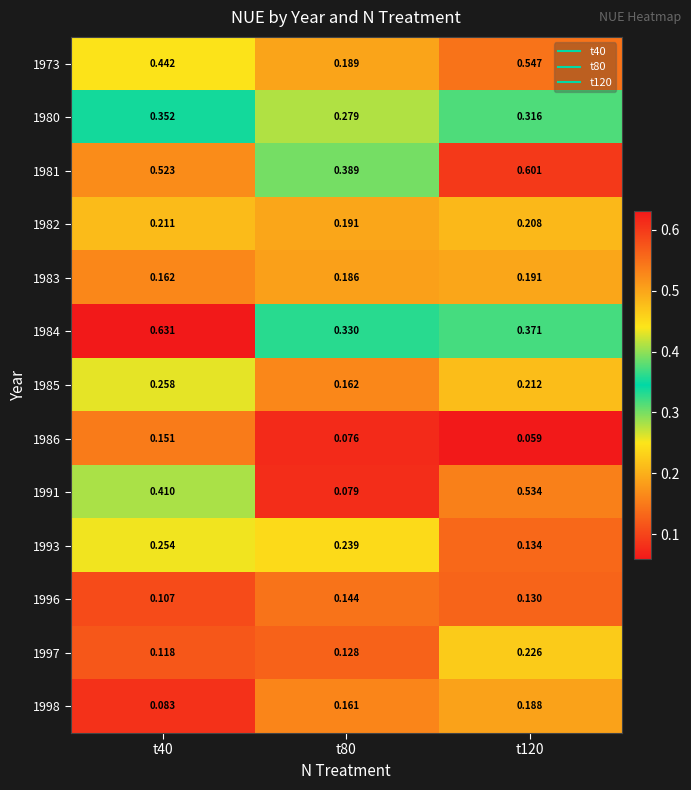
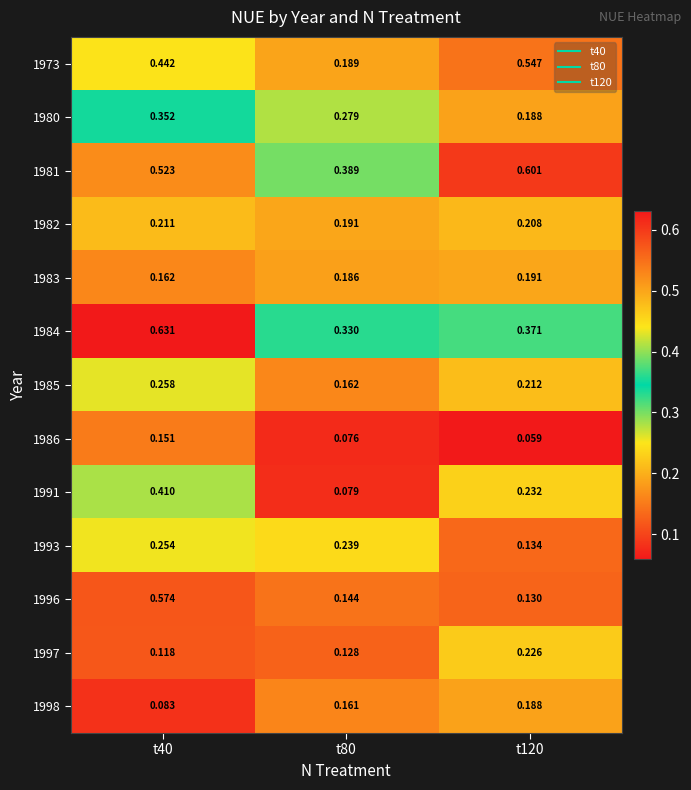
  {
    "1973": {
      "t40": 0.442,
      "t80": 0.189,
      "t120": 0.547
    },
    "1980": {
      "t40": 0.352,
      "t80": 0.279,
-     "t120": 0.316
+     "t120": 0.188
    },
    "1981": {
      "t40": 0.523,
      "t80": 0.389,
      "t120": 0.601
    },
    "1982": {
      "t40": 0.211,
      "t80": 0.191,
      "t120": 0.208
    },
    "1983": {
      "t40": 0.162,
      "t80": 0.186,
      "t120": 0.191
    },
    "1984": {
      "t40": 0.631,
      "t80": 0.330,
      "t120": 0.371
    },
    "1985": {
      "t40": 0.258,
      "t80": 0.162,
      "t120": 0.212
    },
    "1986": {
      "t40": 0.151,
      "t80": 0.076,
      "t120": 0.059
    },
    "1991": {
      "t40": 0.410,
      "t80": 0.079,
-     "t120": 0.534
+     "t120": 0.232
    },
    "1993": {
      "t40": 0.254,
      "t80": 0.239,
      "t120": 0.134
    },
    "1996": {
-     "t40": 0.107,
+     "t40": 0.574,
      "t80": 0.144,
      "t120": 0.130
    },
    "1997": {
      "t40": 0.118,
      "t80": 0.128,
      "t120": 0.226
    },
    "1998": {
      "t40": 0.083,
      "t80": 0.161,
      "t120": 0.188
    }
  }
